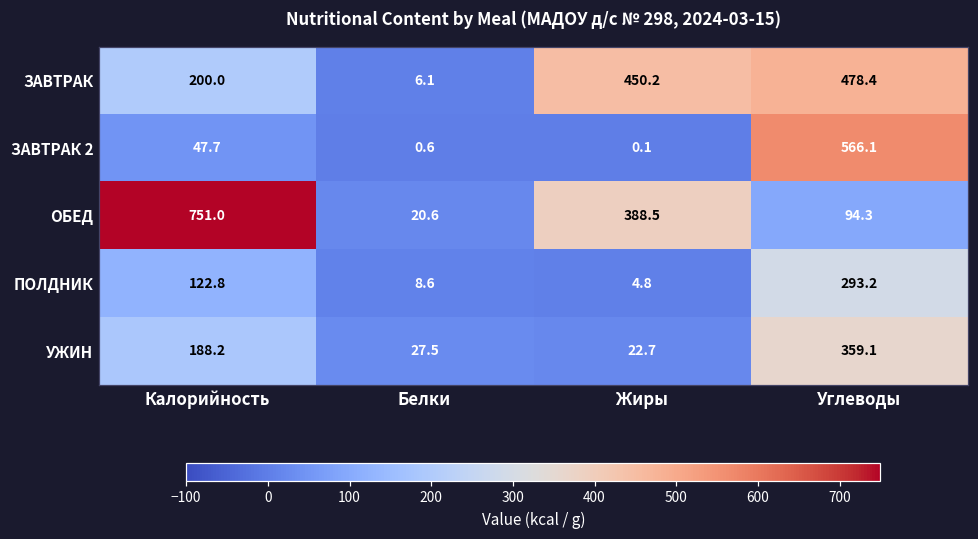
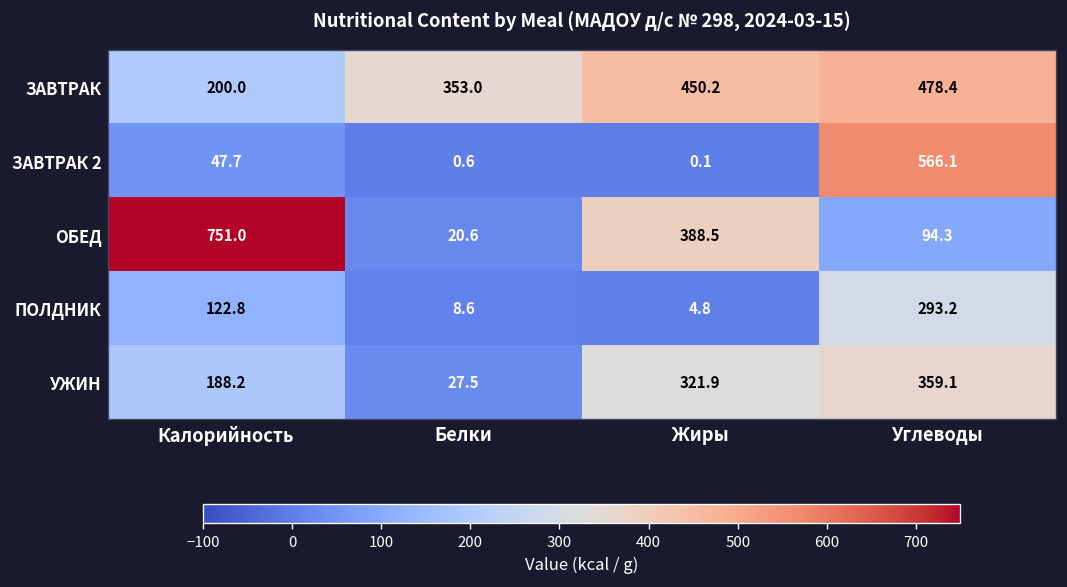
  {
    "ЗАВТРАК": {
      "Калорийность": 200.0,
-     "Белки": 6.1,
+     "Белки": 353.0,
      "Жиры": 450.2,
      "Углеводы": 478.4
    },
    "ЗАВТРАК 2": {
      "Калорийность": 47.7,
      "Белки": 0.6,
      "Жиры": 0.1,
      "Углеводы": 566.1
    },
    "ОБЕД": {
      "Калорийность": 751.0,
      "Белки": 20.6,
      "Жиры": 388.5,
      "Углеводы": 94.3
    },
    "ПОЛДНИК": {
      "Калорийность": 122.8,
      "Белки": 8.6,
      "Жиры": 4.8,
      "Углеводы": 293.2
    },
    "УЖИН": {
      "Калорийность": 188.2,
      "Белки": 27.5,
-     "Жиры": 22.7,
+     "Жиры": 321.9,
      "Углеводы": 359.1
    }
  }
